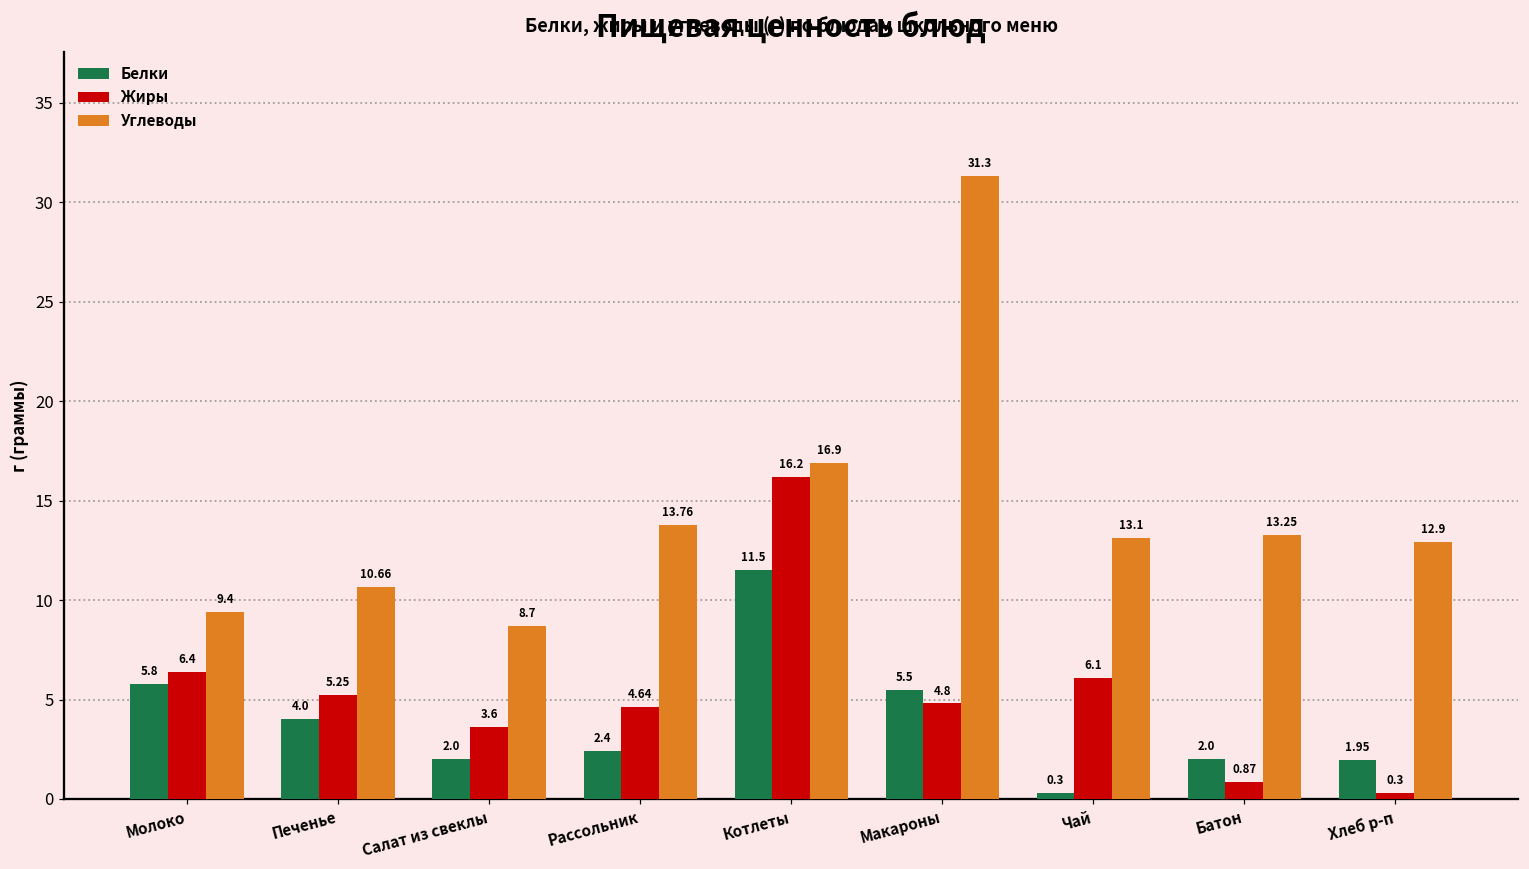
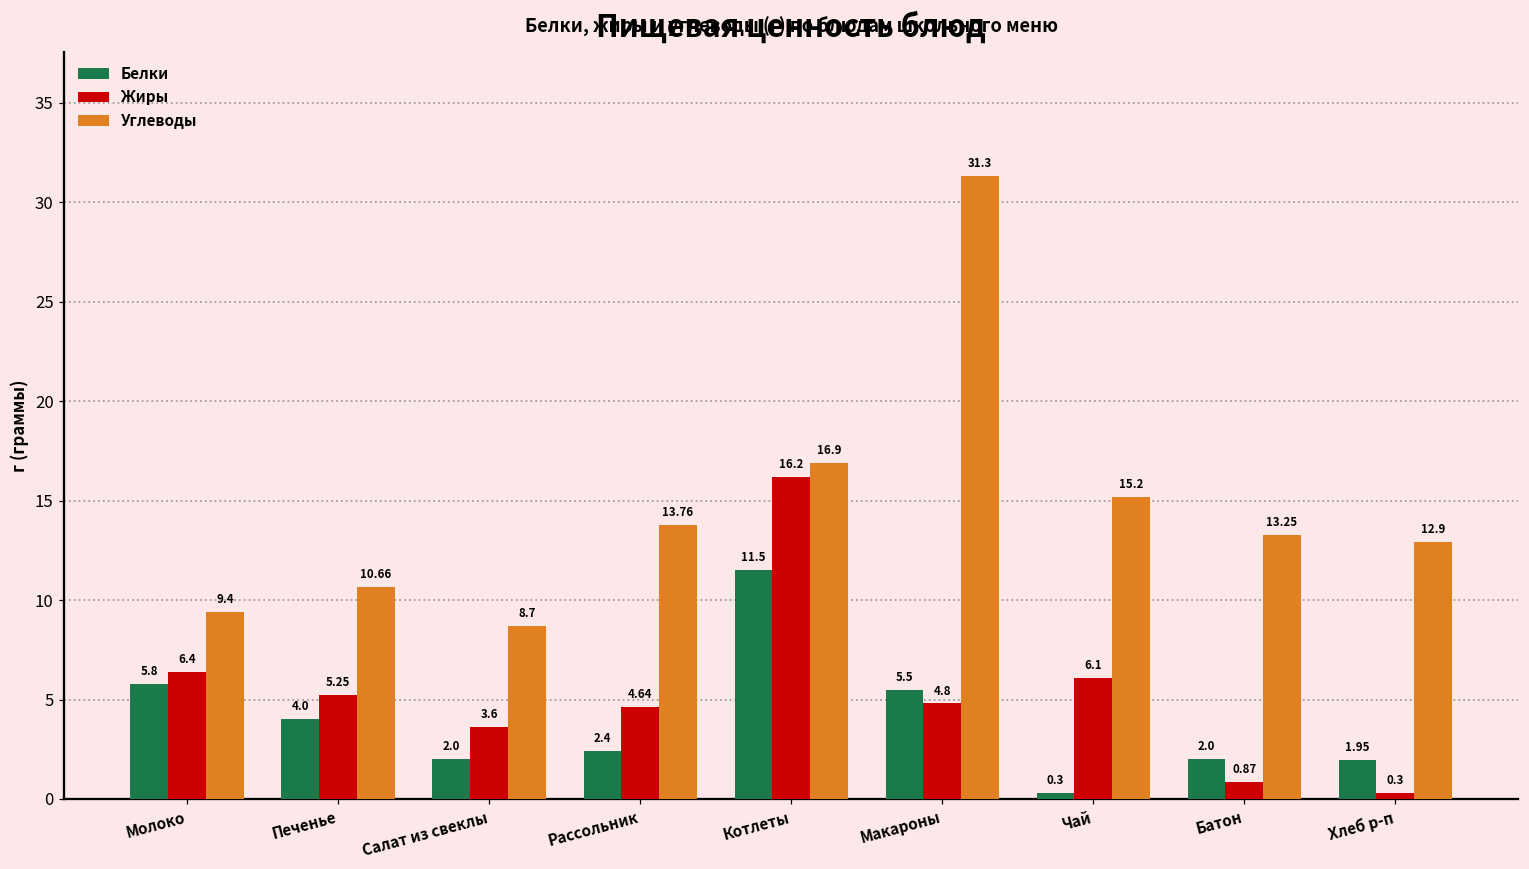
  {
    "Белки": {
      "Молоко": 5.8,
      "Печенье": 4.0,
      "Салат из свеклы": 2.0,
      "Рассольник": 2.4,
      "Котлеты": 11.5,
      "Макароны": 5.5,
      "Чай": 0.3,
      "Батон": 2.0,
      "Хлеб р-п": 1.95
    },
    "Жиры": {
      "Молоко": 6.4,
      "Печенье": 5.25,
      "Салат из свеклы": 3.6,
      "Рассольник": 4.64,
      "Котлеты": 16.2,
      "Макароны": 4.8,
      "Чай": 6.1,
      "Батон": 0.87,
      "Хлеб р-п": 0.3
    },
    "Углеводы": {
      "Молоко": 9.4,
      "Печенье": 10.66,
      "Салат из свеклы": 8.7,
      "Рассольник": 13.76,
      "Котлеты": 16.9,
      "Макароны": 31.3,
-     "Чай": 13.1,
+     "Чай": 15.2,
      "Батон": 13.25,
      "Хлеб р-п": 12.9
    }
  }
